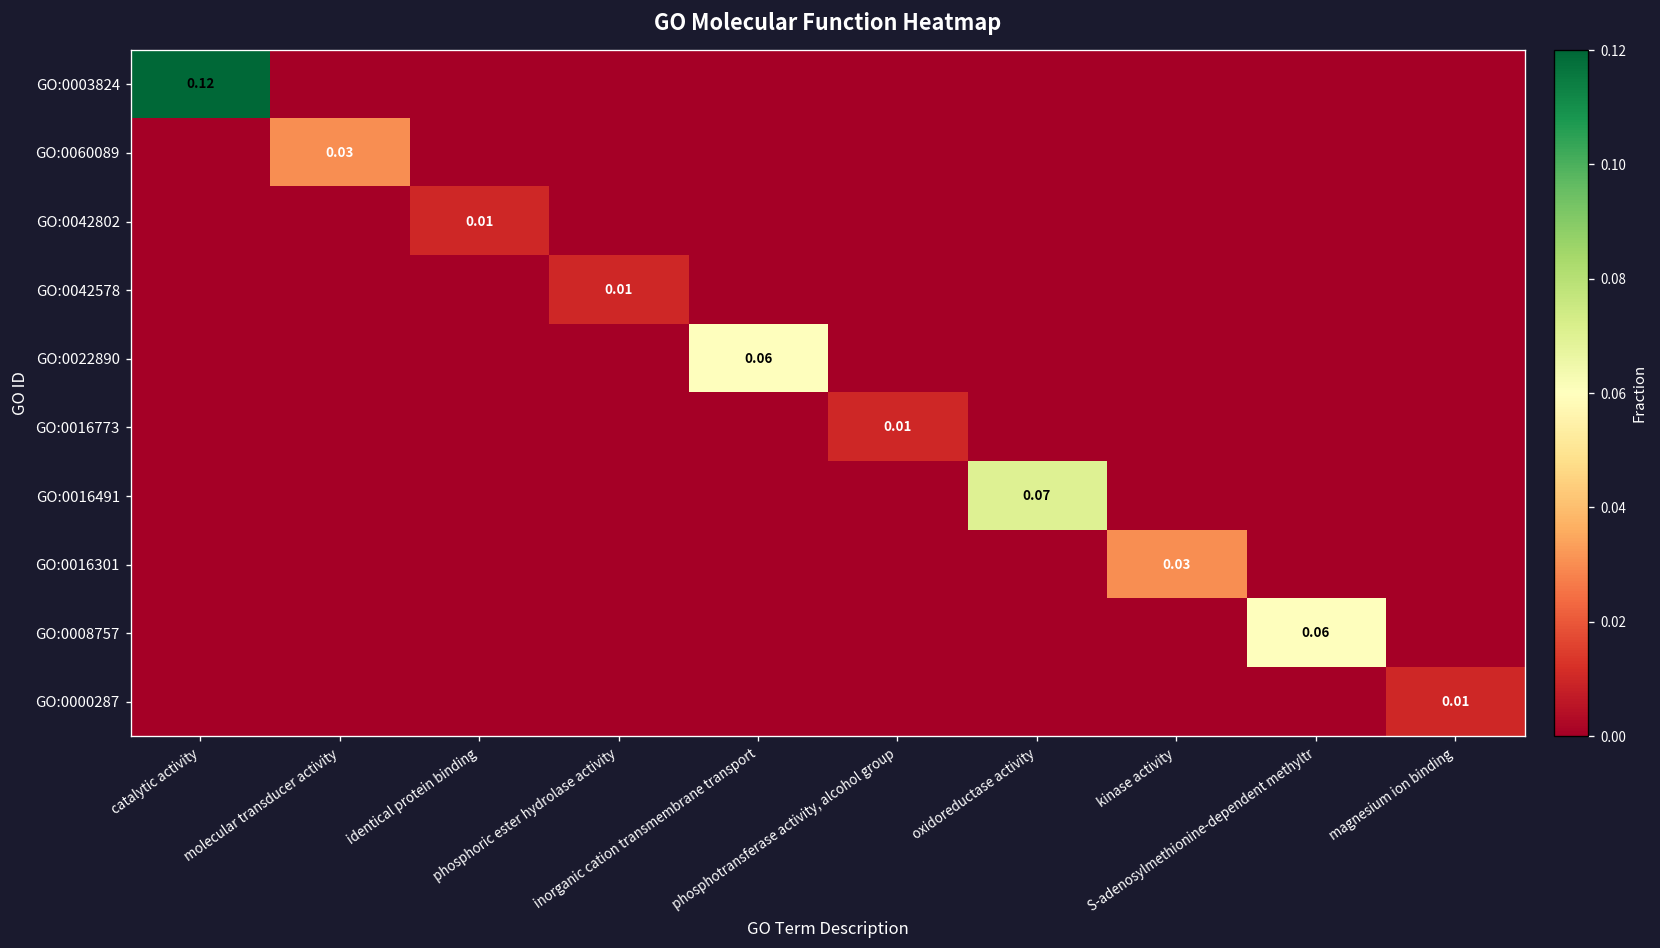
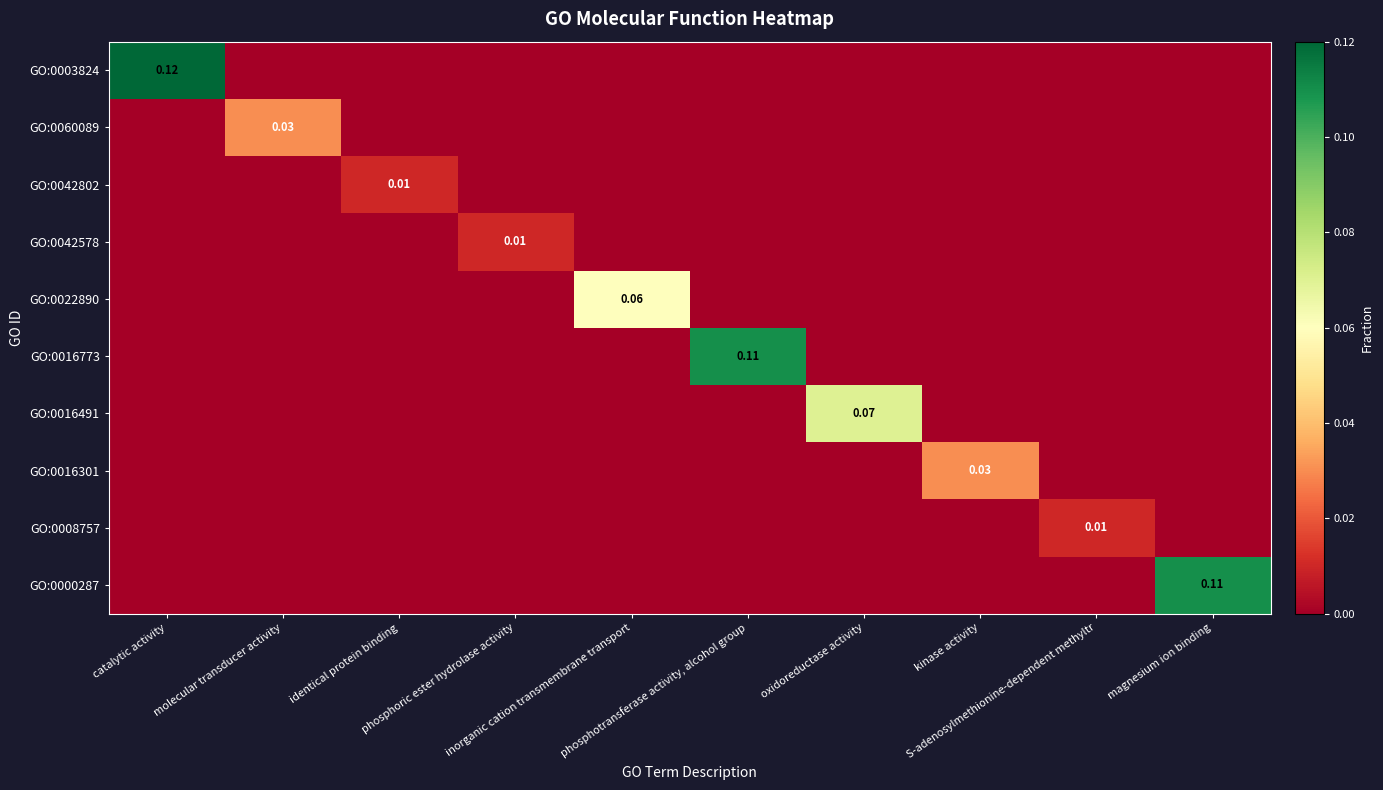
  {
    "GO:0003824": {
      "catalytic activity": 0.12
    },
    "GO:0060089": {
      "molecular transducer activity": 0.03
    },
    "GO:0042802": {
      "identical protein binding": 0.01
    },
    "GO:0042578": {
      "phosphoric ester hydrolase activity": 0.01
    },
    "GO:0022890": {
      "inorganic cation transmembrane transport": 0.06
    },
    "GO:0016773": {
-     "phosphotransferase activity, alcohol group": 0.01
+     "phosphotransferase activity, alcohol group": 0.11
    },
    "GO:0016491": {
      "oxidoreductase activity": 0.07
    },
    "GO:0016301": {
      "kinase activity": 0.03
    },
    "GO:0008757": {
-     "S-adenosylmethionine-dependent methyltr": 0.06
+     "S-adenosylmethionine-dependent methyltr": 0.01
    },
    "GO:0000287": {
-     "magnesium ion binding": 0.01
+     "magnesium ion binding": 0.11
    }
  }
